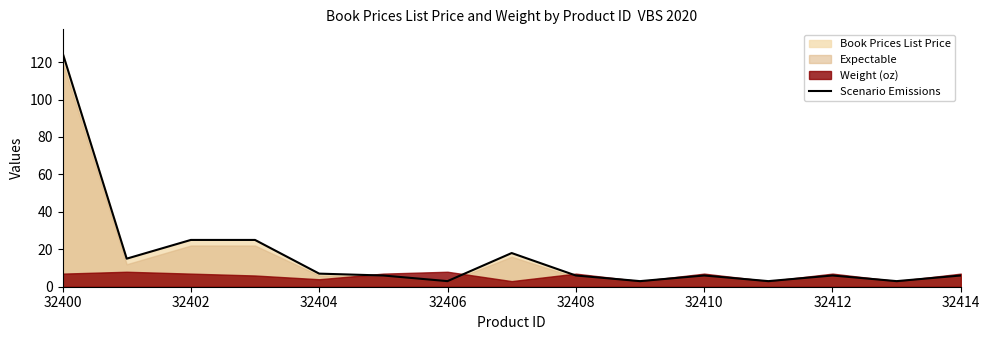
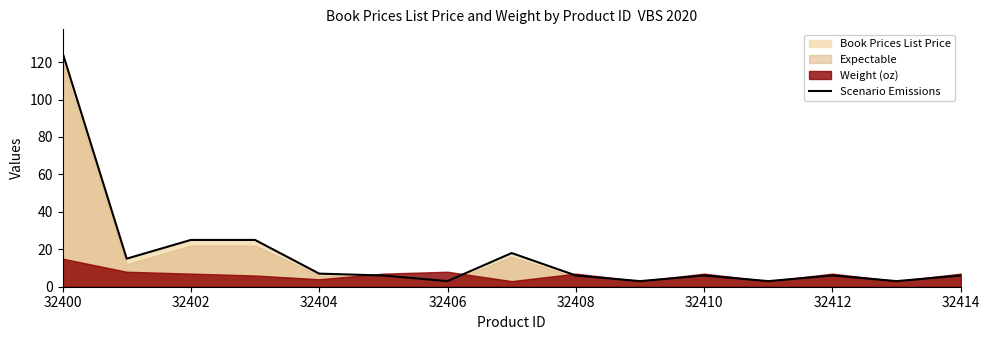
  {
    "Weight (oz)": {
-     "32400": 7,
+     "32400": 15,
      "32402": 7,
      "32404": 4,
      "32406": 8
    }
  }
